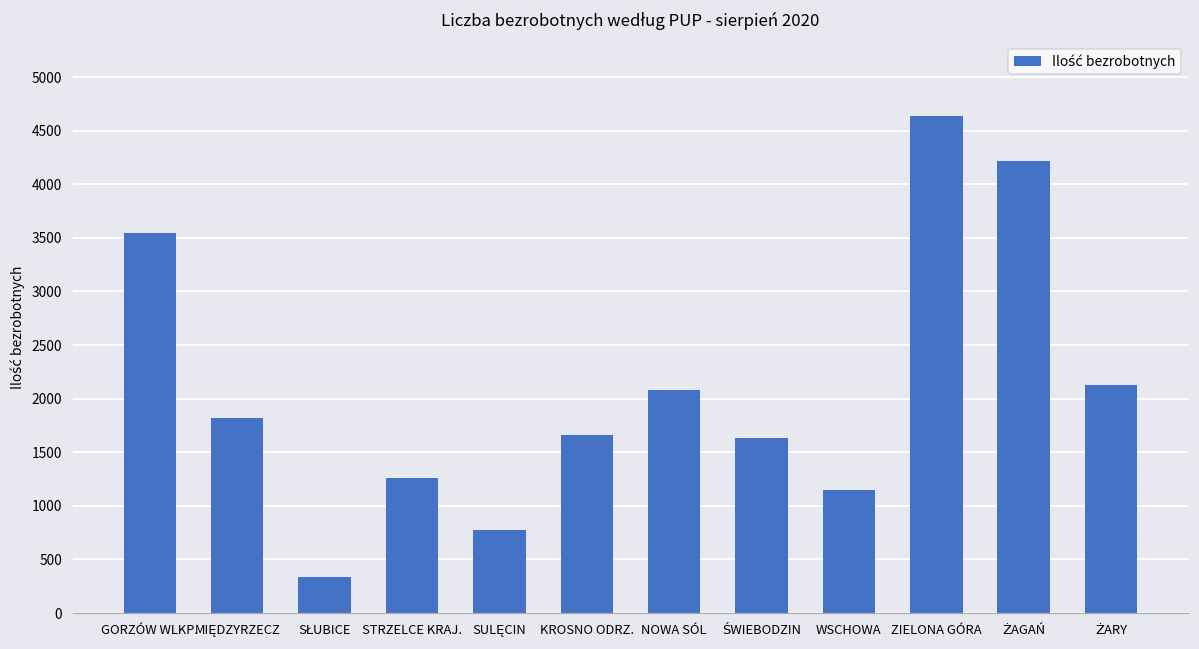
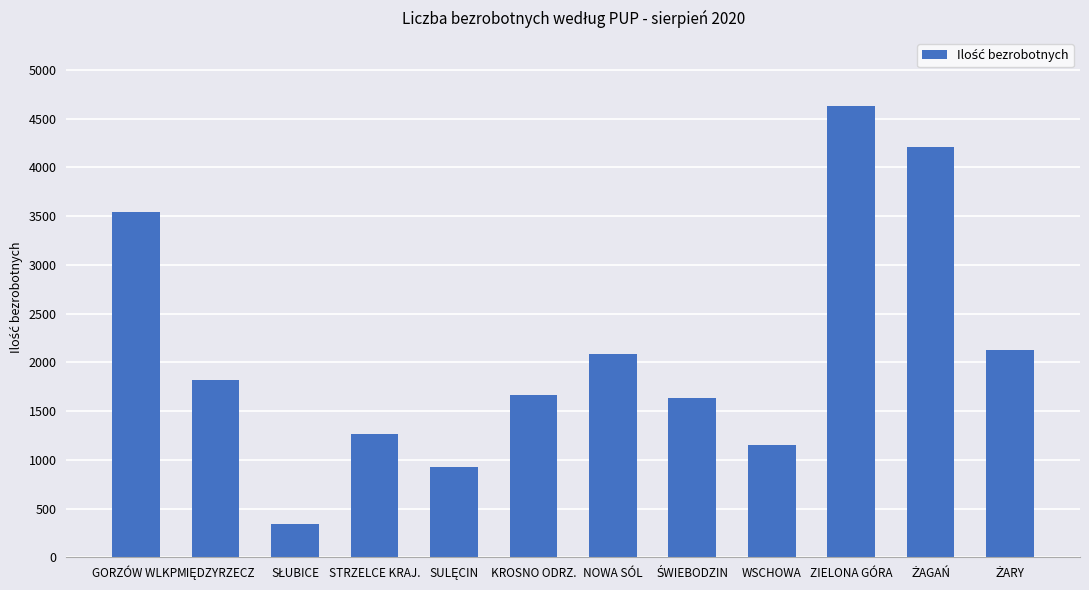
  {
    "GORZÓW WLKP.": 3500,
    "MIĘDZYRZECZ": 1800,
    "SŁUBICE": 300,
    "STRZELCE KRAJ.": 1300,
-   "SULĘCIN": 800,
+   "SULĘCIN": 900,
    "KROSNO ODRZ.": 1700,
    "NOWA SÓL": 2100,
    "ŚWIEBODZIN": 1600,
    "WSCHOWA": 1100,
    "ZIELONA GÓRA": 4600,
    "ŻAGAŃ": 4200,
    "ŻARY": 2100
  }
